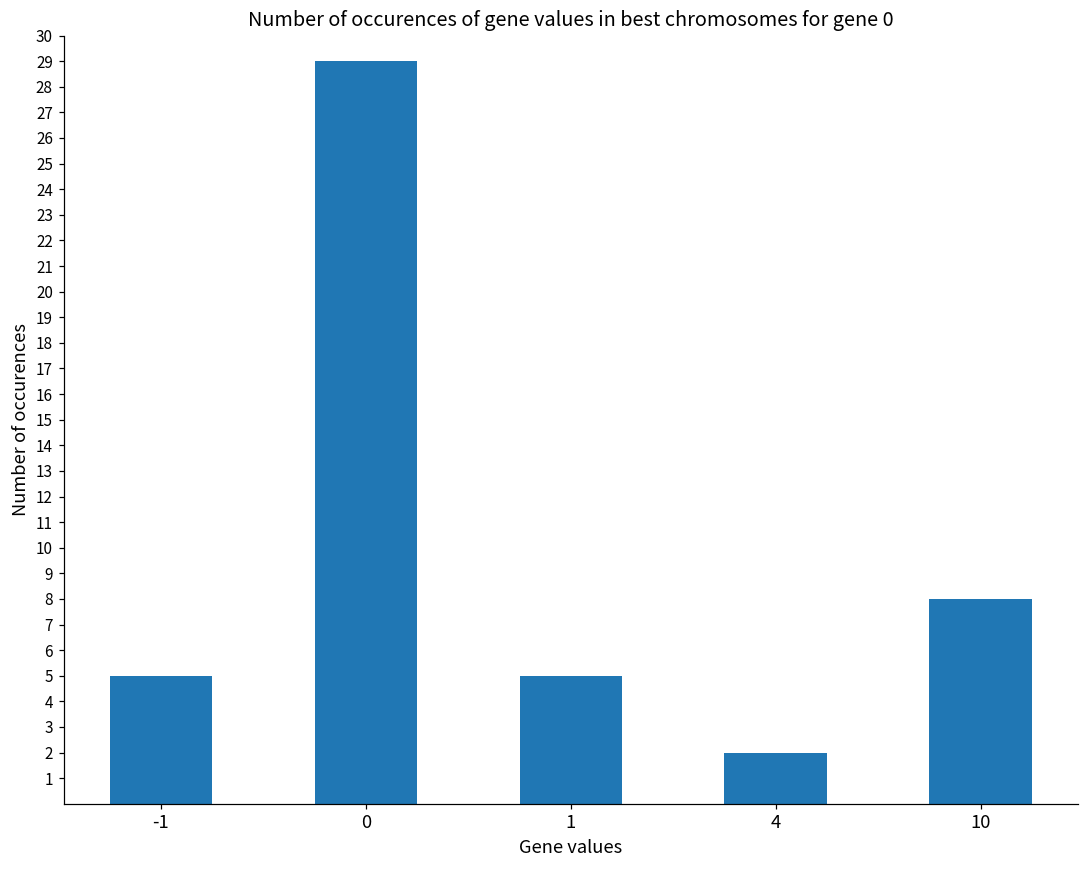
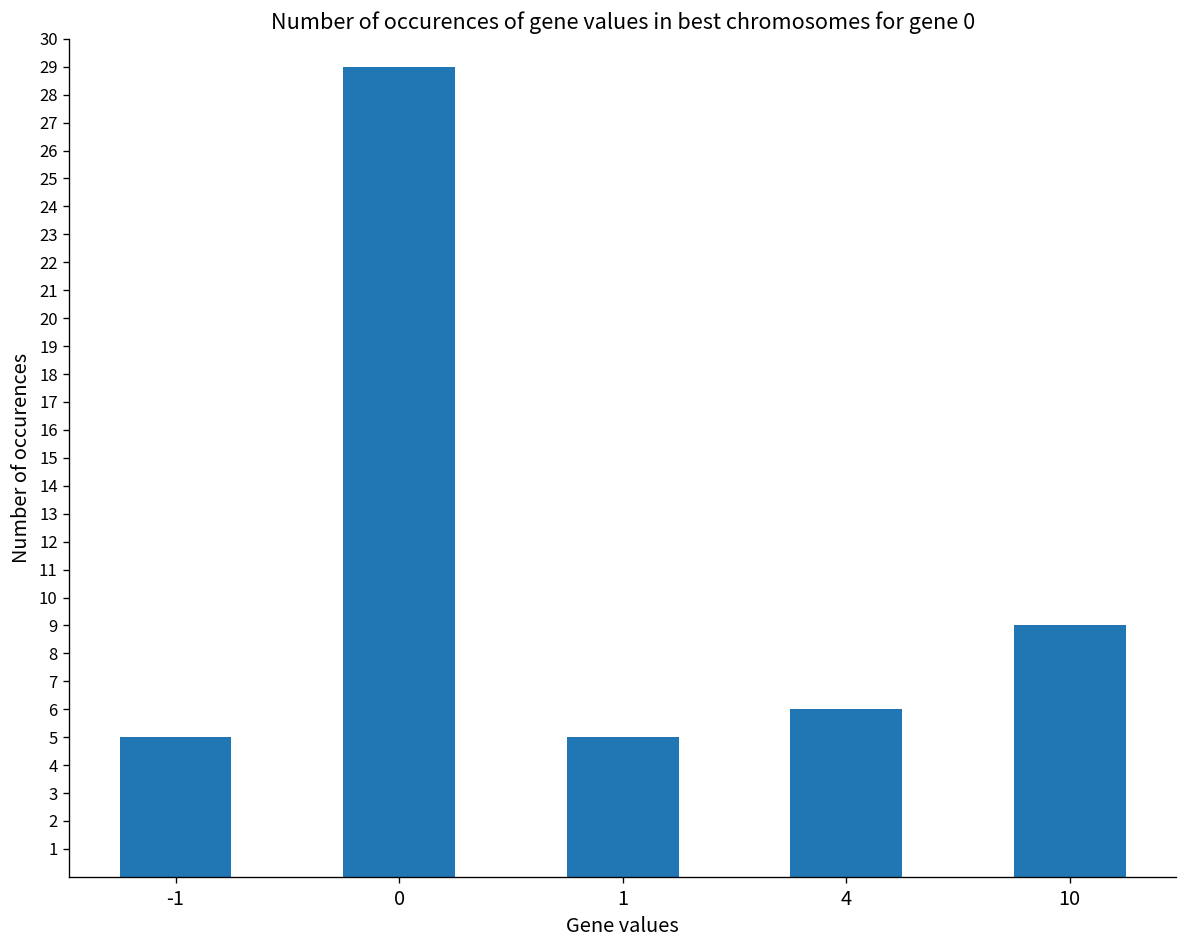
  {
    "-1": 5,
    "0": 29,
    "1": 5,
-   "4": 2,
-   "10": 8
+   "4": 6,
+   "10": 9
  }
